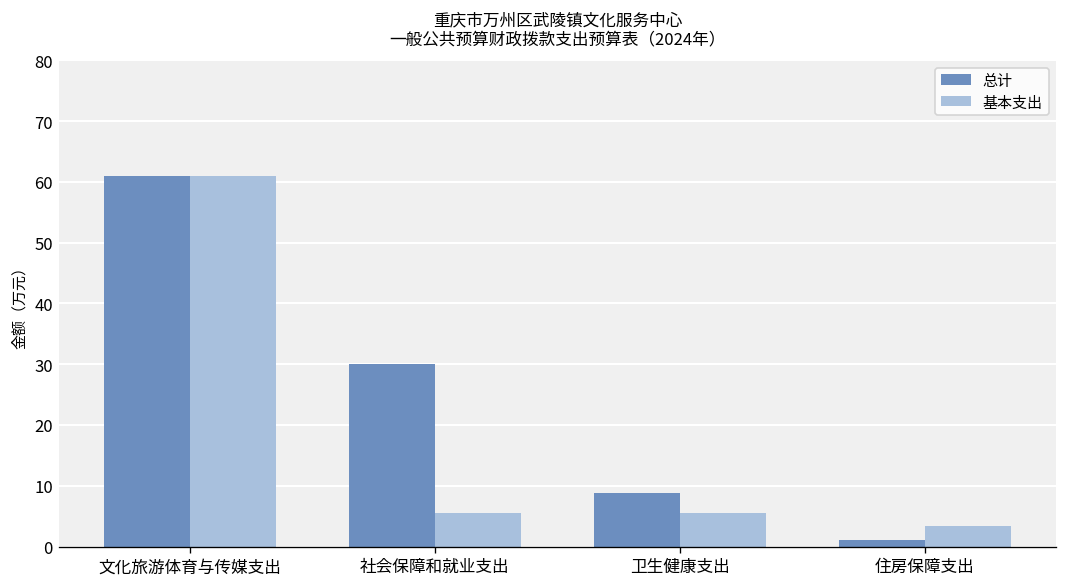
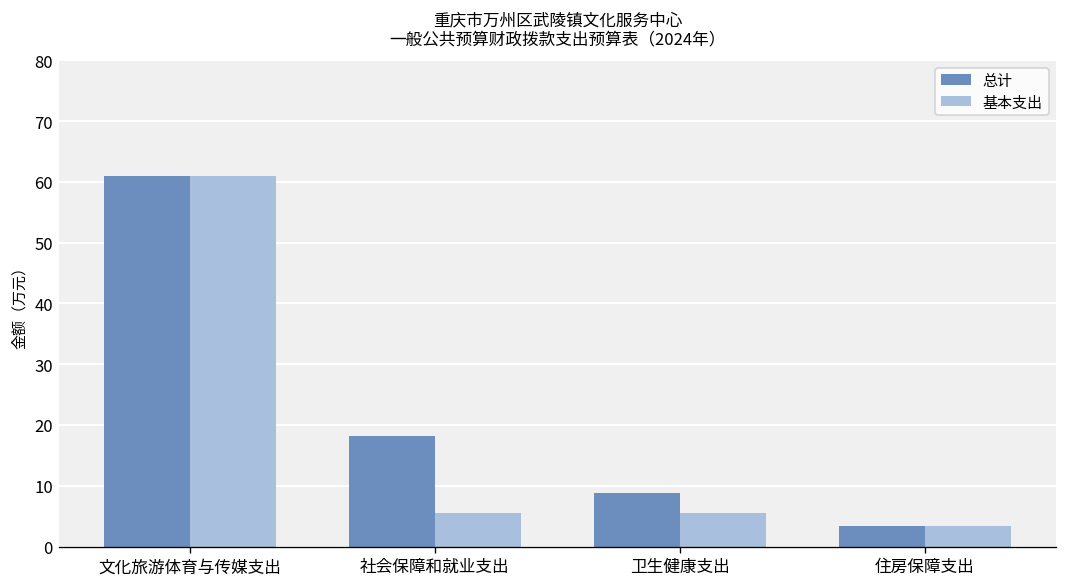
  {
    "总计": {
      "文化旅游体育与传媒支出": 61,
-     "社会保障和就业支出": 30,
+     "社会保障和就业支出": 18,
      "卫生健康支出": 9,
-     "住房保障支出": 1
+     "住房保障支出": 3
    },
    "基本支出": {
      "文化旅游体育与传媒支出": 61,
      "社会保障和就业支出": 6,
      "卫生健康支出": 5,
      "住房保障支出": 3
    }
  }
